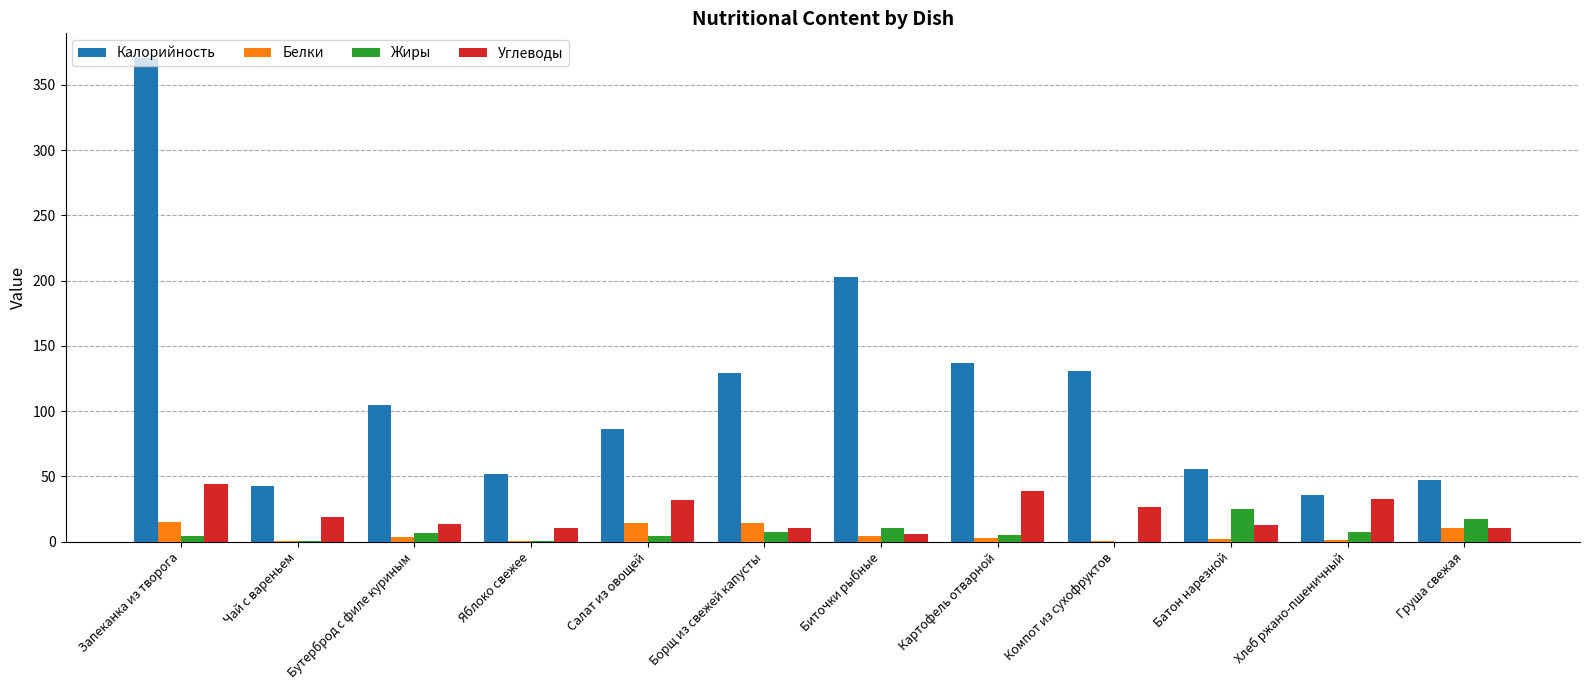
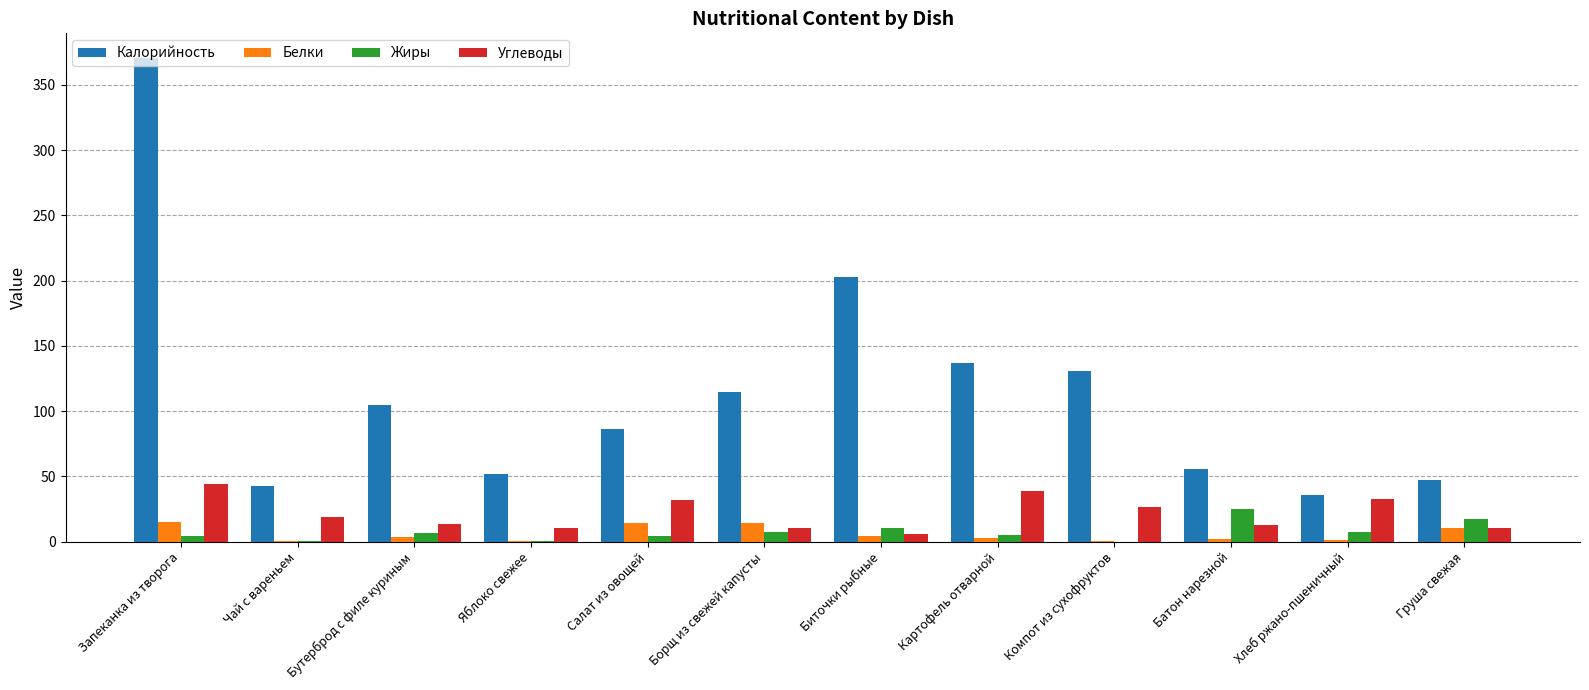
  {
    "Калорийность": {
      "Чай с вареньем": 43,
      "Бутерброд с филе куриным": 105,
      "Яблоко свежее": 52,
      "Салат из овощей": 86,
-     "Борщ из свежей капусты": 129,
+     "Борщ из свежей капусты": 115,
      "Биточки рыбные": 203,
      "Картофель отварной": 137,
      "Компот из сухофруктов": 131,
      "Батон нарезной": 56,
      "Хлеб ржано-пшеничный": 36,
      "Груша свежая": 47
    },
    "Белки": {
      "Запеканка из творога": 15,
      "Бутерброд с филе куриным": 4,
      "Салат из овощей": 15,
      "Борщ из свежей капусты": 14,
      "Биточки рыбные": 4,
      "Картофель отварной": 3,
      "Батон нарезной": 2,
      "Груша свежая": 11
    },
    "Жиры": {
      "Запеканка из творога": 4,
      "Бутерброд с филе куриным": 7,
      "Салат из овощей": 4,
      "Борщ из свежей капусты": 7,
      "Биточки рыбные": 10,
      "Картофель отварной": 5,
      "Батон нарезной": 25,
      "Хлеб ржано-пшеничный": 8,
      "Груша свежая": 17
    },
    "Углеводы": {
      "Запеканка из творога": 44,
      "Чай с вареньем": 19,
      "Бутерброд с филе куриным": 13,
      "Яблоко свежее": 11,
      "Салат из овощей": 32,
      "Борщ из свежей капусты": 11,
      "Биточки рыбные": 6,
      "Картофель отварной": 39,
      "Компот из сухофруктов": 27,
      "Батон нарезной": 13,
      "Хлеб ржано-пшеничный": 33,
      "Груша свежая": 10
    }
  }
